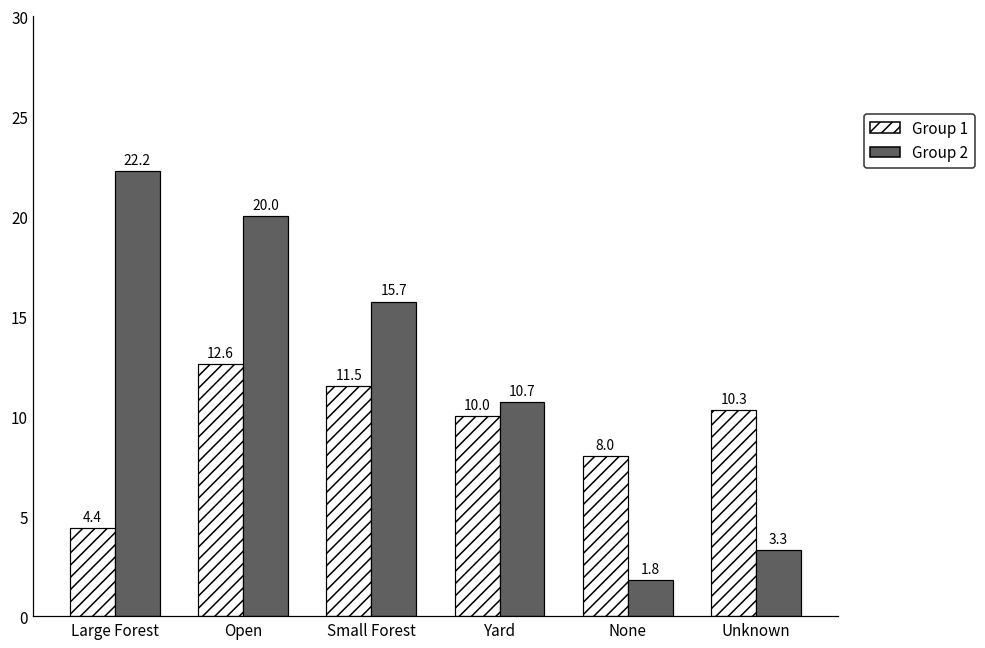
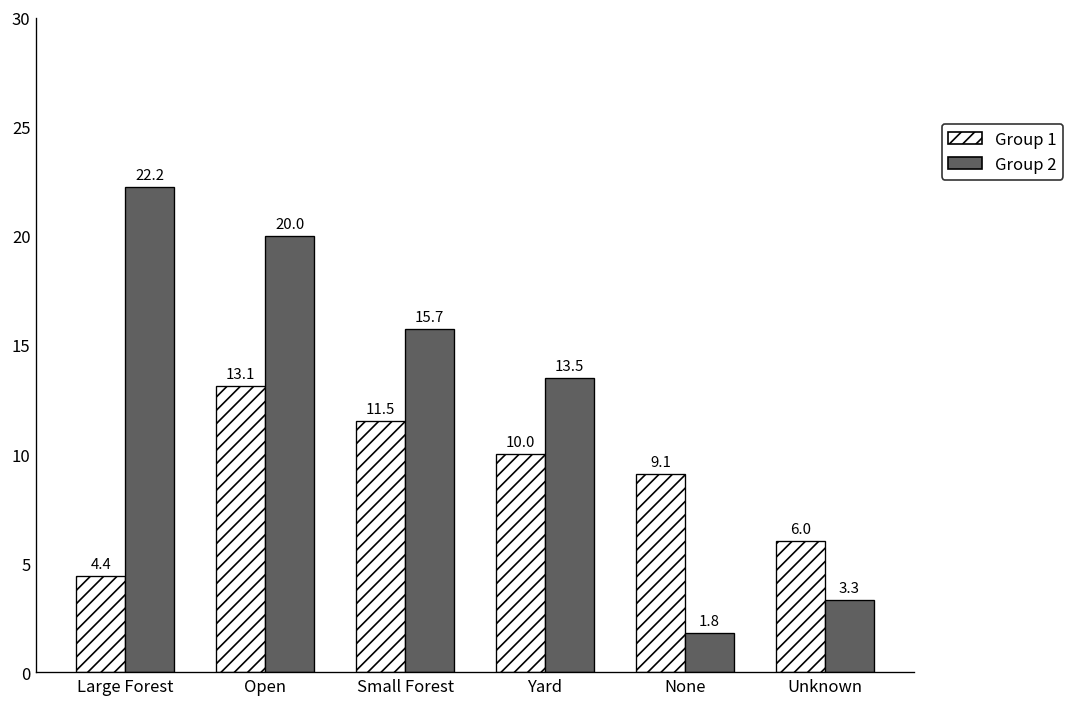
  {
    "Group 1": {
      "Large Forest": 4.4,
-     "Open": 12.6,
+     "Open": 13.1,
      "Small Forest": 11.5,
      "Yard": 10.0,
-     "None": 8.0,
-     "Unknown": 10.3
+     "None": 9.1,
+     "Unknown": 6.0
    },
    "Group 2": {
      "Large Forest": 22.2,
      "Open": 20.0,
      "Small Forest": 15.7,
-     "Yard": 10.7,
+     "Yard": 13.5,
      "None": 1.8,
      "Unknown": 3.3
    }
  }
